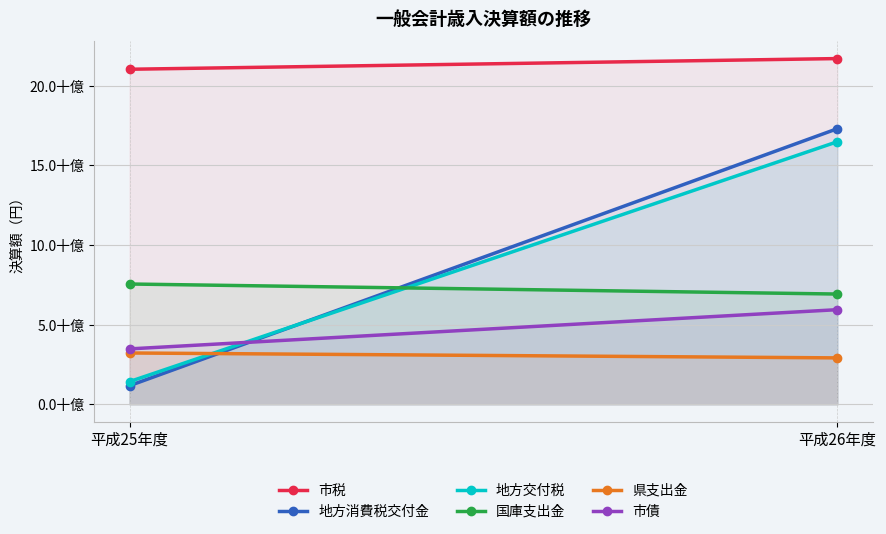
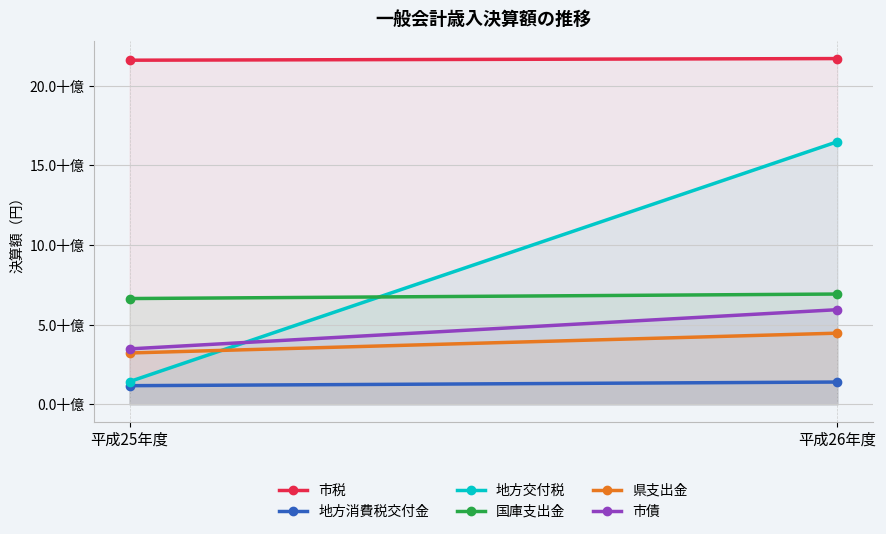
  {
    "市税": {
-     "平成25年度": "21.0十億",
+     "平成25年度": "21.6十億",
      "平成26年度": "21.7十億"
    },
    "地方消費税交付金": {
      "平成25年度": "1.2十億",
-     "平成26年度": "17.3十億"
+     "平成26年度": "1.4十億"
    },
    "地方交付税": {
      "平成25年度": "1.4十億",
      "平成26年度": "16.5十億"
    },
    "国庫支出金": {
-     "平成25年度": "7.6十億",
+     "平成25年度": "6.6十億",
      "平成26年度": "6.9十億"
    },
    "県支出金": {
      "平成25年度": "3.2十億",
-     "平成26年度": "2.9十億"
+     "平成26年度": "4.5十億"
    },
    "市債": {
      "平成25年度": "3.5十億",
      "平成26年度": "5.9十億"
    }
  }
